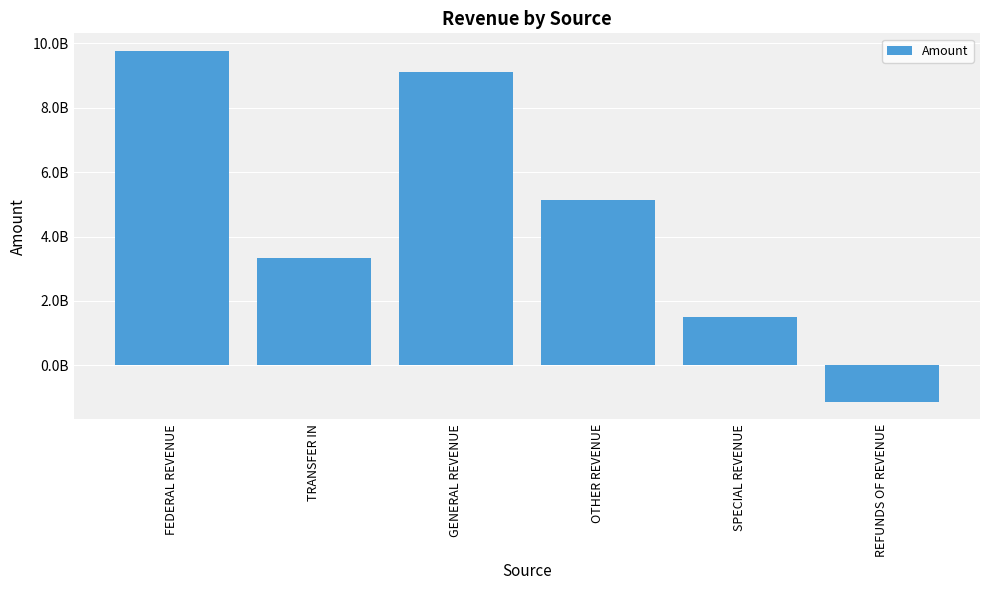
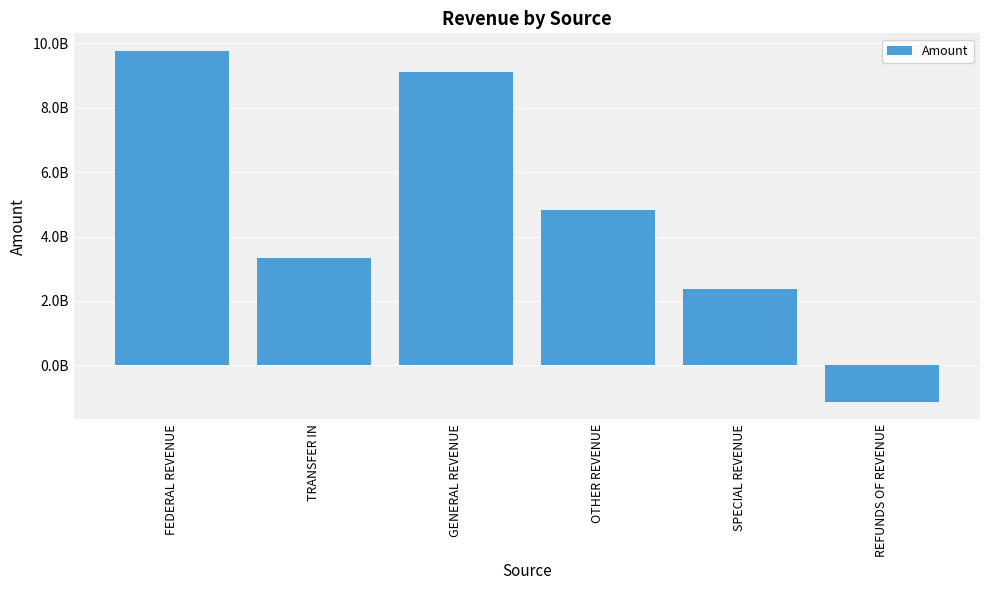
  {
    "FEDERAL REVENUE": 9800000000,
    "TRANSFER IN": 3300000000,
    "GENERAL REVENUE": 9100000000,
-   "OTHER REVENUE": 5100000000,
-   "SPECIAL REVENUE": 1500000000,
+   "OTHER REVENUE": 4800000000,
+   "SPECIAL REVENUE": 2400000000,
    "REFUNDS OF REVENUE": -1100000000
  }
